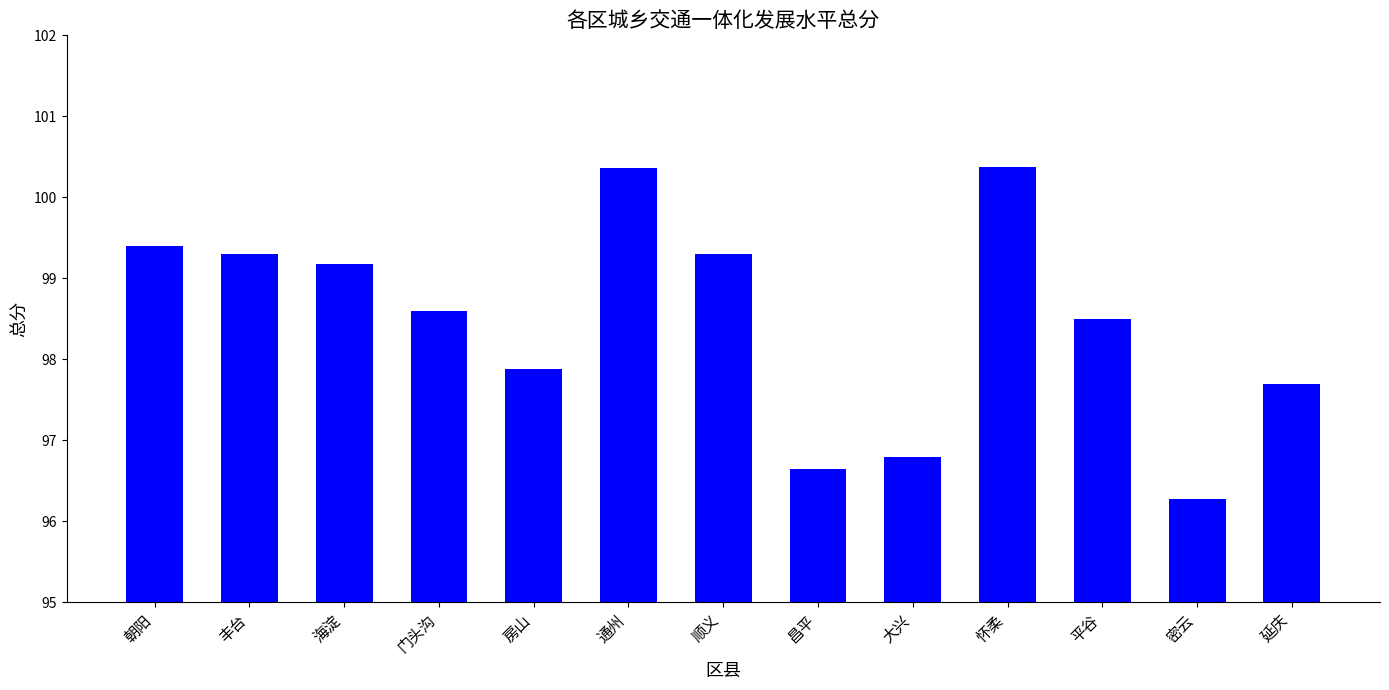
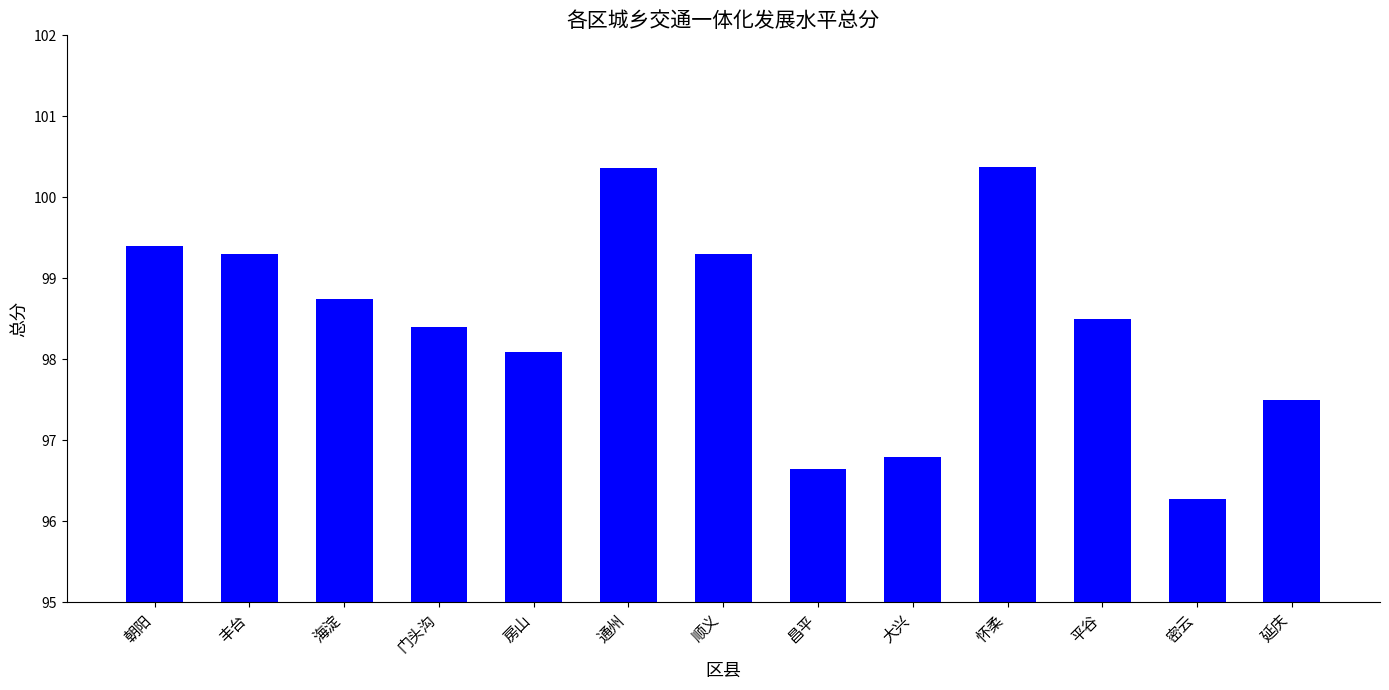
  {
    "朝阳": 99.4,
    "丰台": 99.3,
-   "海淀": 99.2,
-   "门头沟": 98.6,
-   "房山": 97.9,
+   "海淀": 98.7,
+   "门头沟": 98.4,
+   "房山": 98.1,
    "通州": 100.4,
    "顺义": 99.3,
    "昌平": 96.7,
    "大兴": 96.8,
    "怀柔": 100.4,
    "平谷": 98.5,
    "密云": 96.3,
-   "延庆": 97.7
+   "延庆": 97.5
  }
